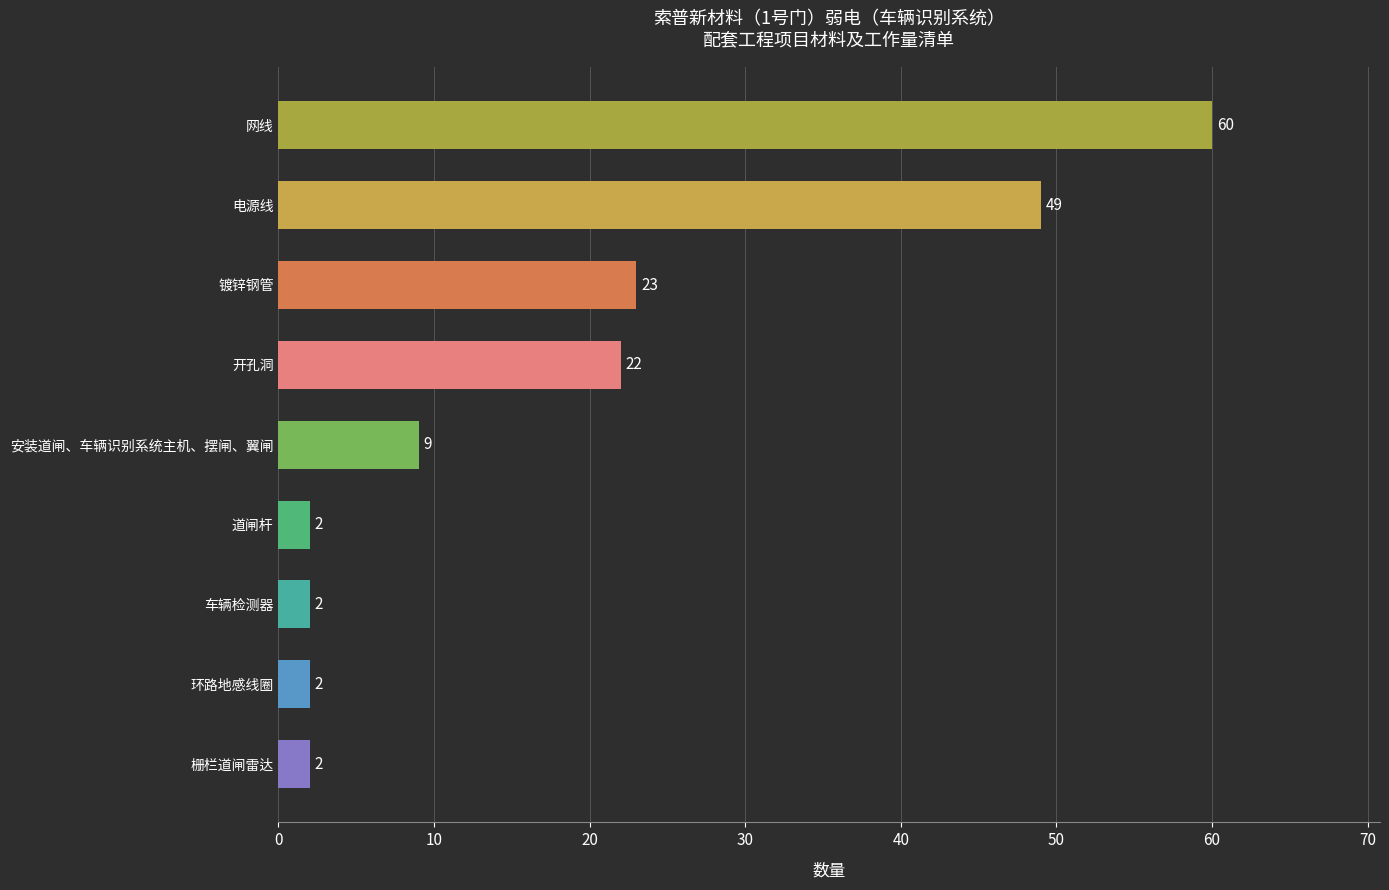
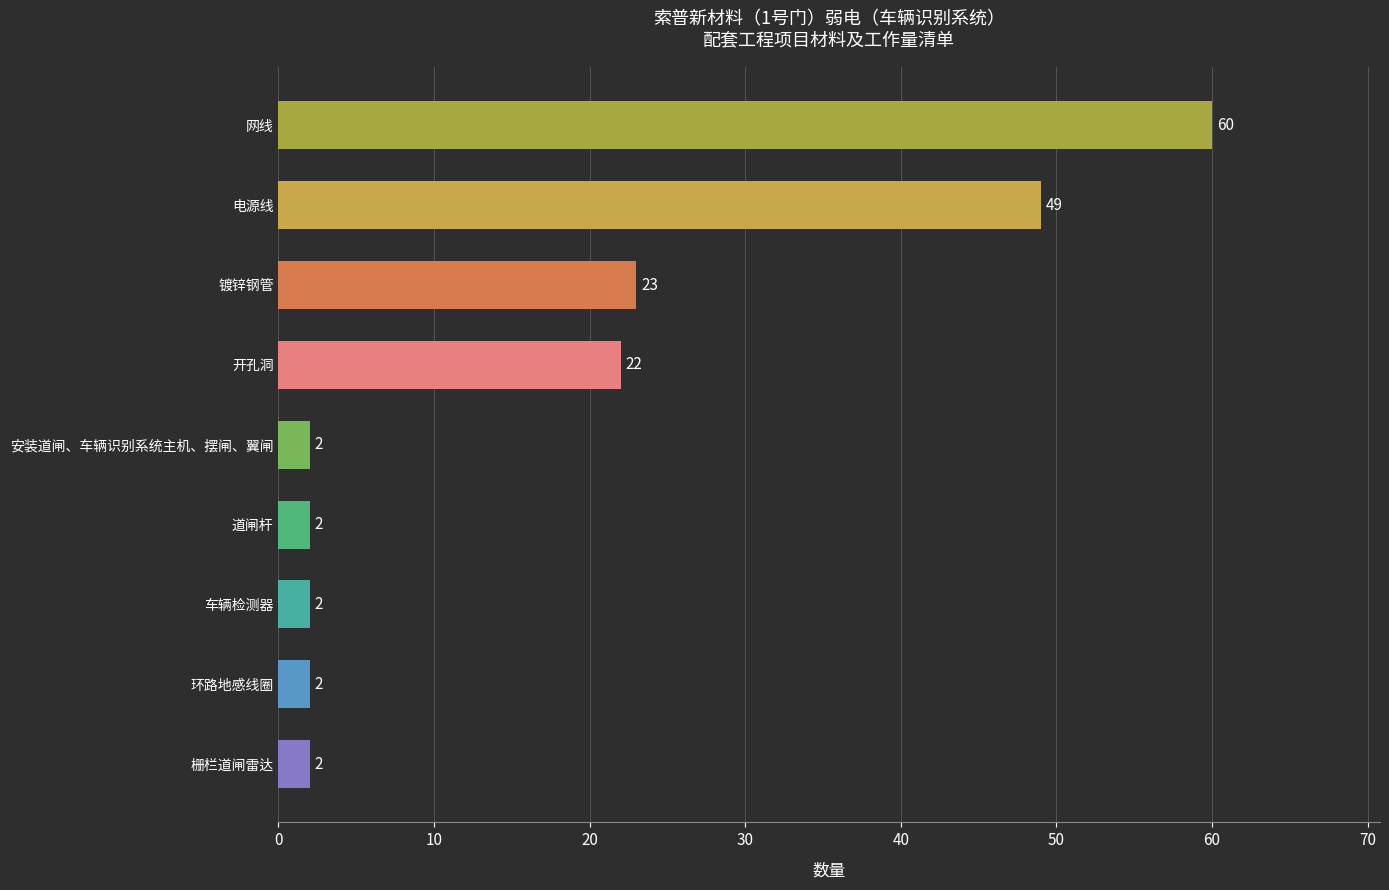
  {
    "网线": 60,
    "电源线": 49,
    "镀锌钢管": 23,
    "开孔洞": 22,
-   "安装道闸、车辆识别系统主机、摆闸、翼闸": 9,
+   "安装道闸、车辆识别系统主机、摆闸、翼闸": 2,
    "道闸杆": 2,
    "车辆检测器": 2,
    "环路地感线圈": 2,
    "栅栏道闸雷达": 2
  }
